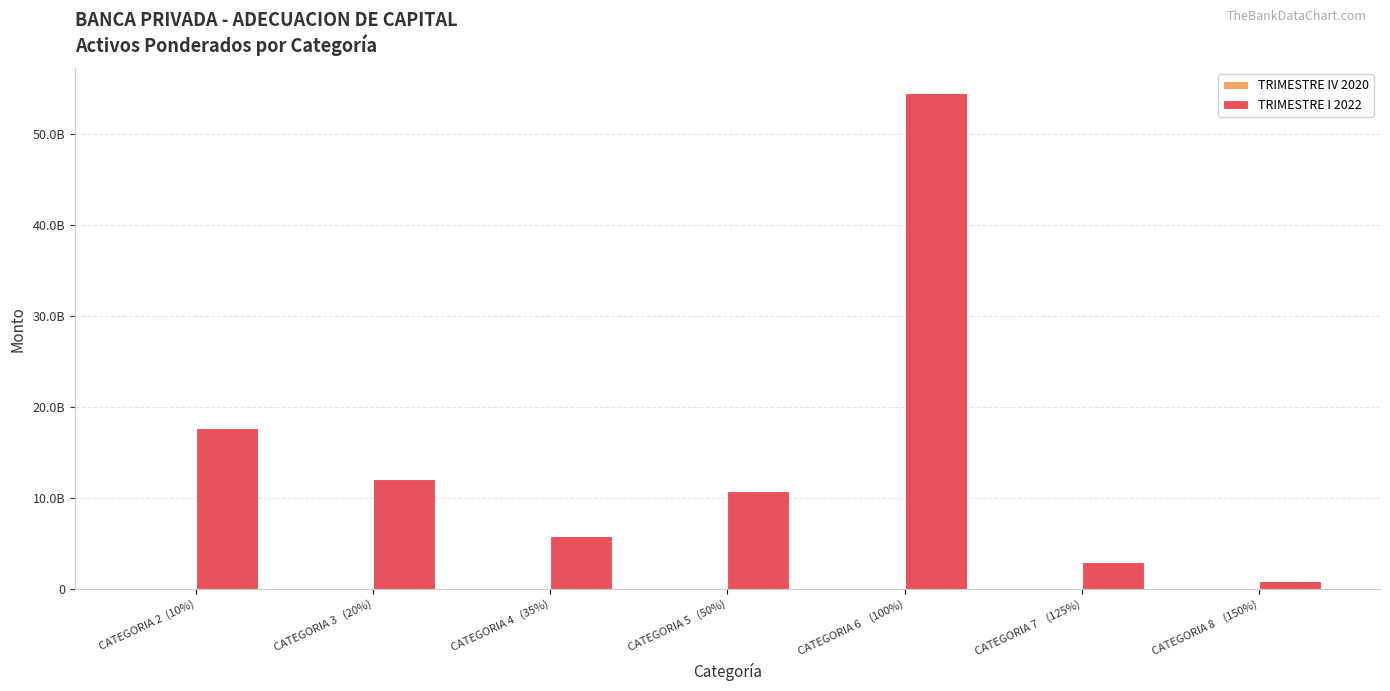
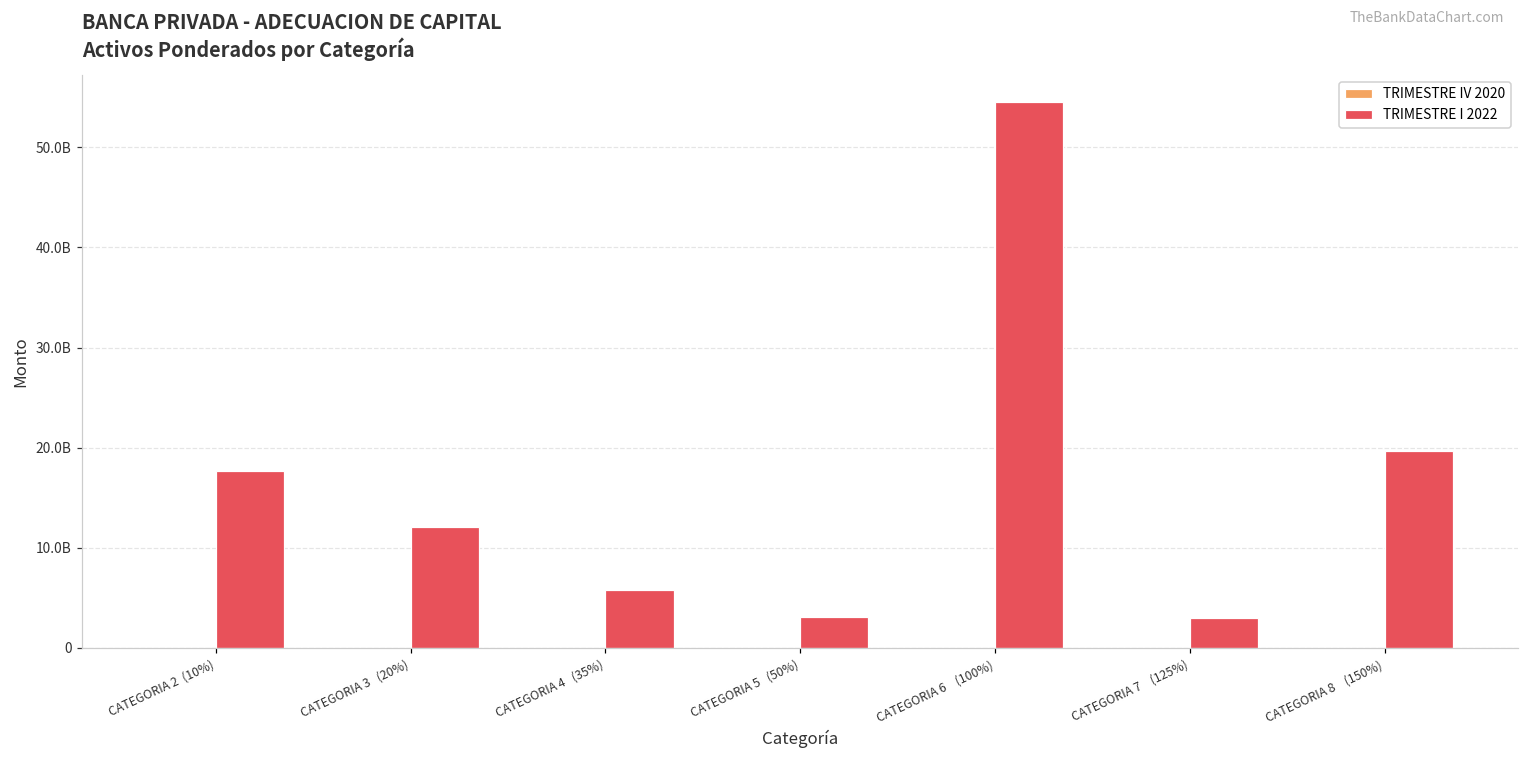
  {
    "TRIMESTRE I 2022": {
      "CATEGORIA 2 (10%)": 18000000000,
      "CATEGORIA 3 (20%)": 12000000000,
      "CATEGORIA 4 (35%)": 6000000000,
-     "CATEGORIA 5 (50%)": 11000000000,
+     "CATEGORIA 5 (50%)": 3000000000,
      "CATEGORIA 6 (100%)": 55000000000,
      "CATEGORIA 7 (125%)": 3000000000,
-     "CATEGORIA 8 (150%)": 1000000000
+     "CATEGORIA 8 (150%)": 20000000000
    }
  }
